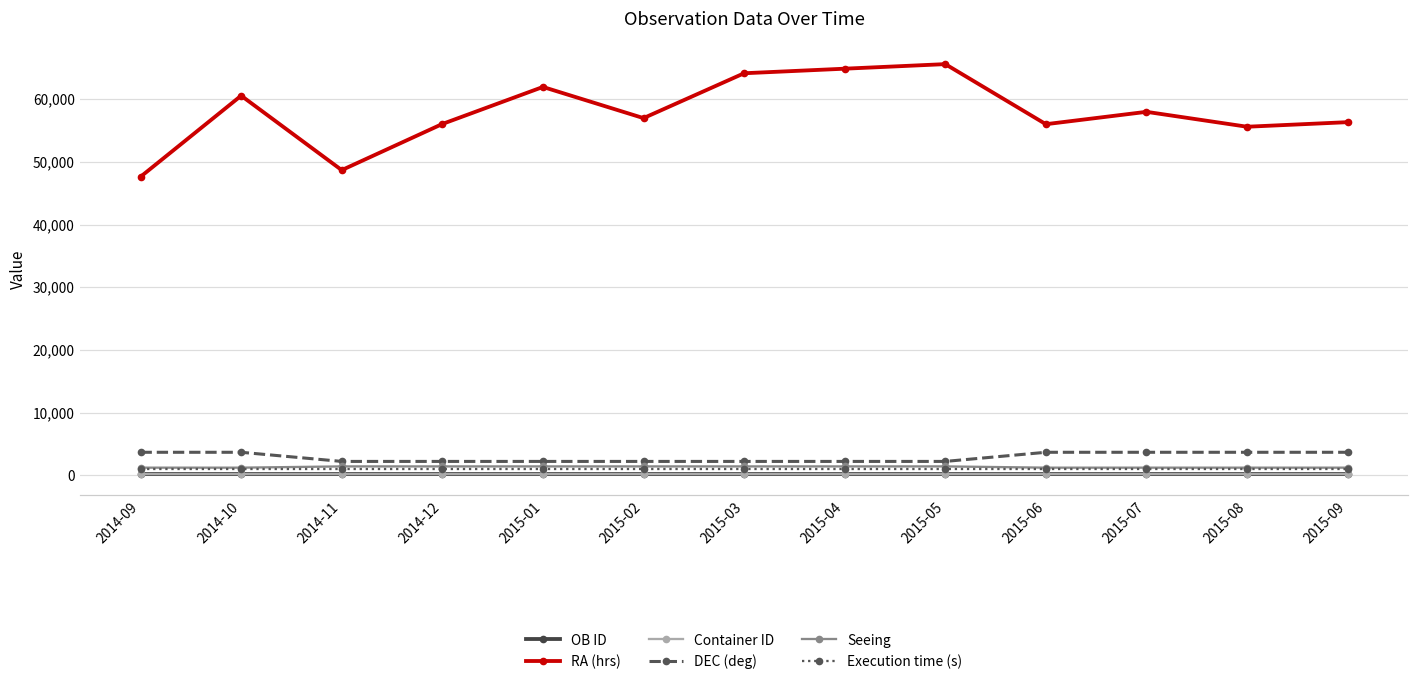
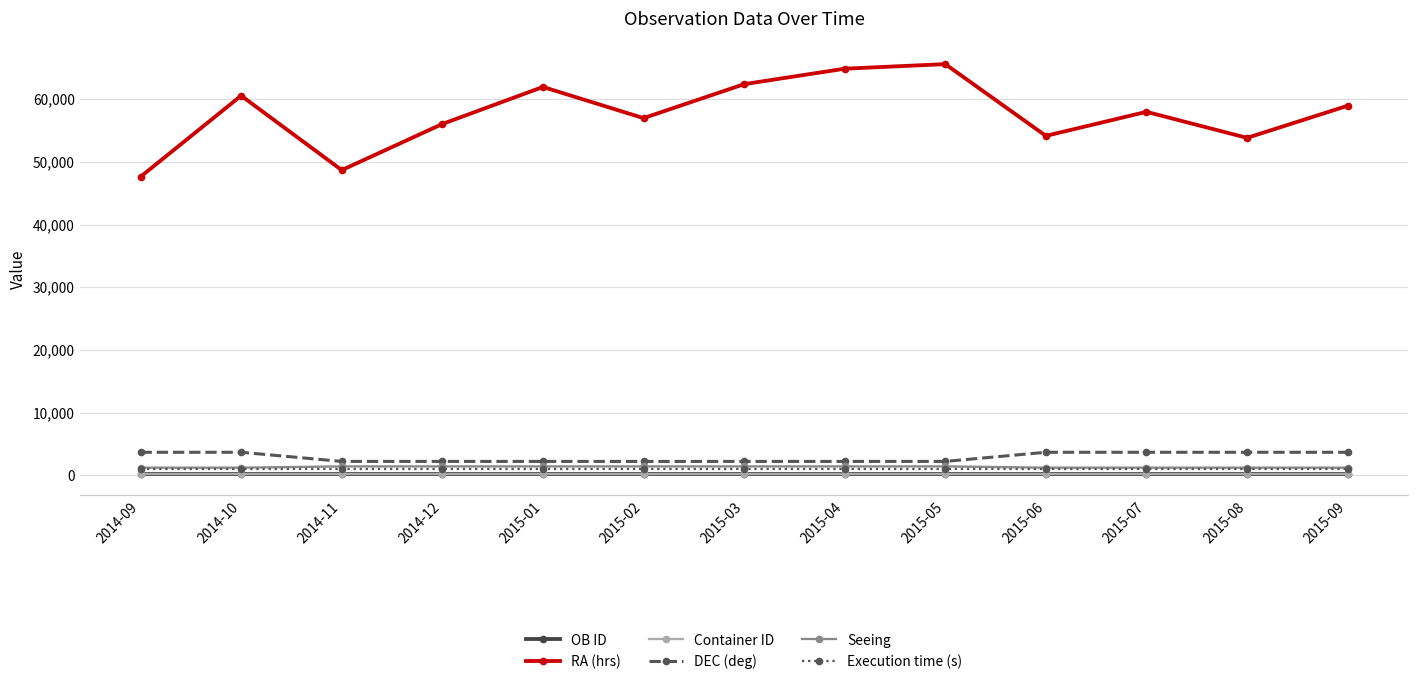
  {
    "RA (hrs)": {
      "2014-09": "48,000",
      "2014-10": "61,000",
      "2014-11": "49,000",
      "2014-12": "56,000",
      "2015-01": "62,000",
      "2015-02": "57,000",
-     "2015-03": "64,000",
+     "2015-03": "62,000",
      "2015-04": "65,000",
      "2015-05": "66,000",
-     "2015-06": "56,000",
+     "2015-06": "54,000",
      "2015-07": "58,000",
-     "2015-08": "56,000",
-     "2015-09": "56,000"
+     "2015-08": "54,000",
+     "2015-09": "59,000"
    }
  }
